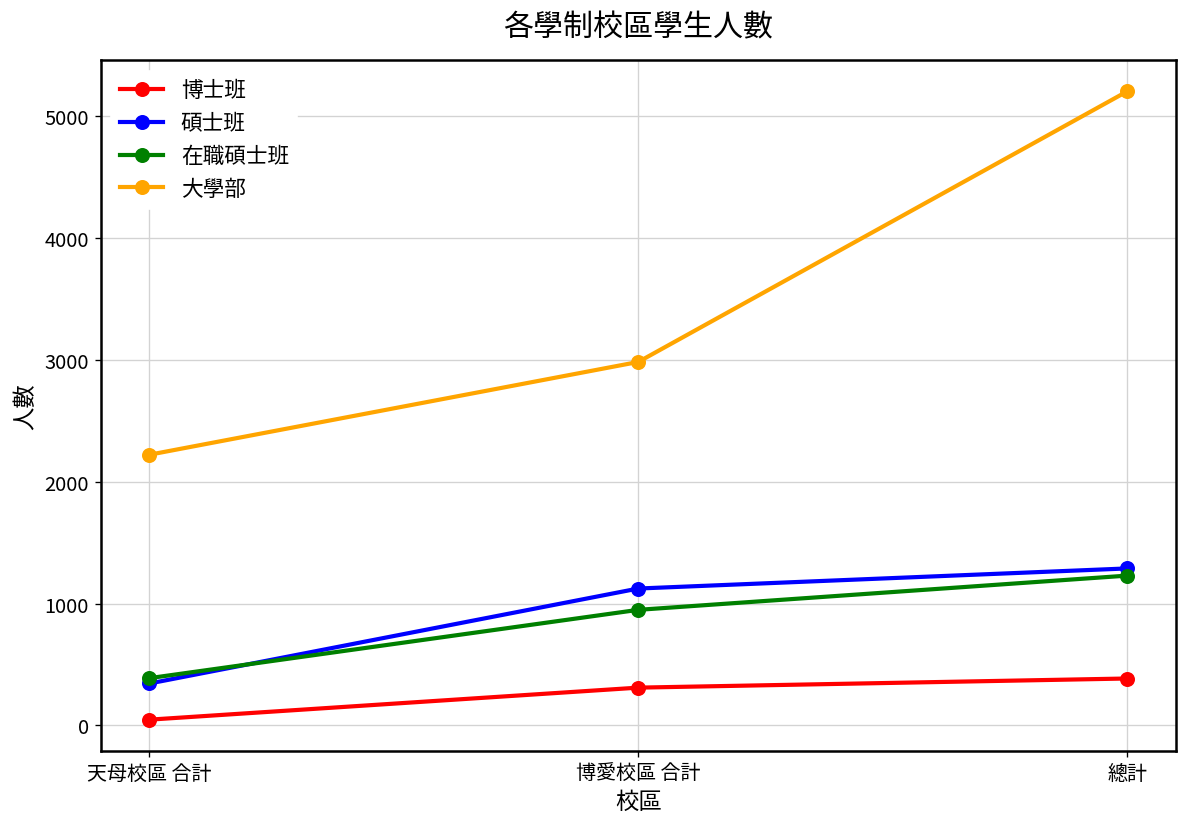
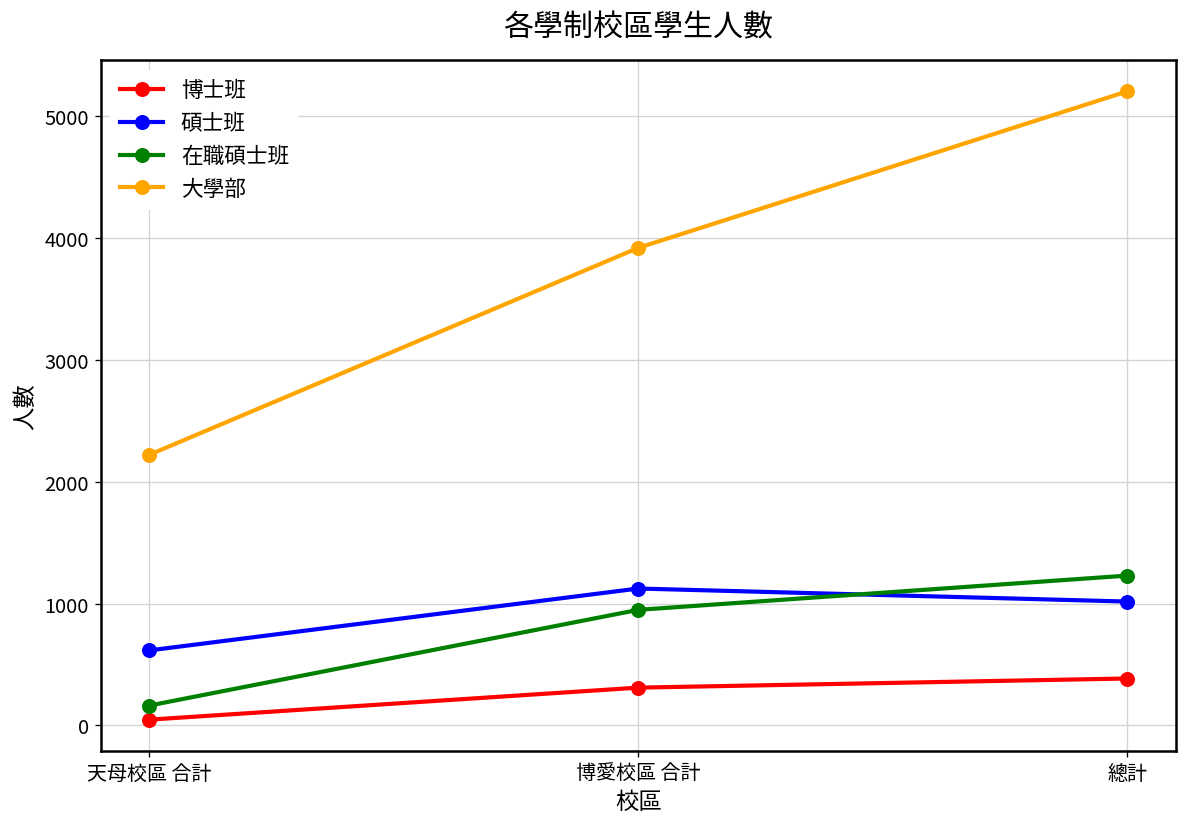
  {
    "博士班": {
      "天母校區 合計": 50,
      "博愛校區 合計": 310,
      "總計": 380
    },
    "碩士班": {
-     "天母校區 合計": 340,
+     "天母校區 合計": 620,
      "博愛校區 合計": 1120,
-     "總計": 1290
+     "總計": 1020
    },
    "在職碩士班": {
-     "天母校區 合計": 390,
+     "天母校區 合計": 160,
      "博愛校區 合計": 950,
      "總計": 1230
    },
    "大學部": {
      "天母校區 合計": 2220,
-     "博愛校區 合計": 2980,
+     "博愛校區 合計": 3920,
      "總計": 5210
    }
  }
